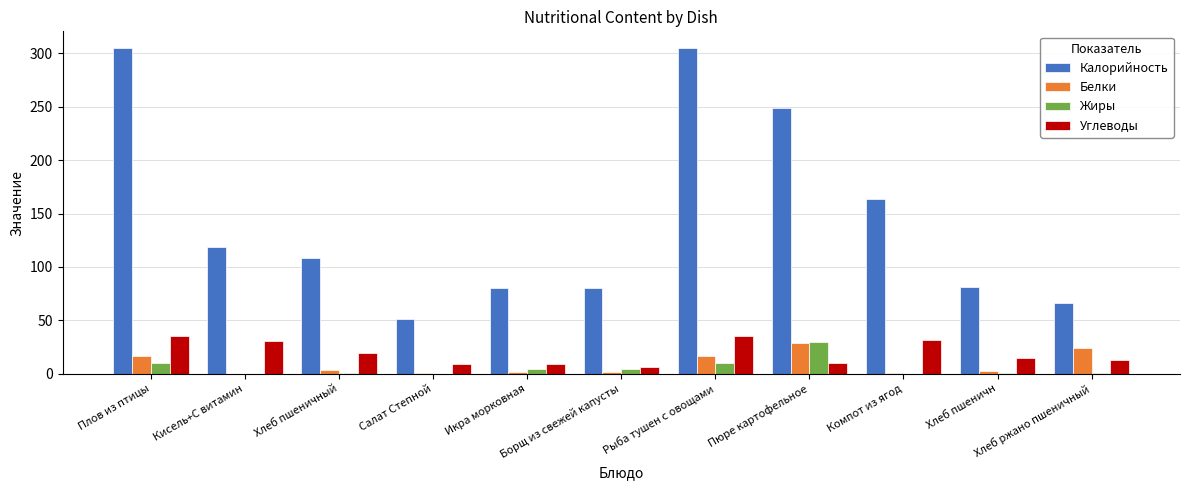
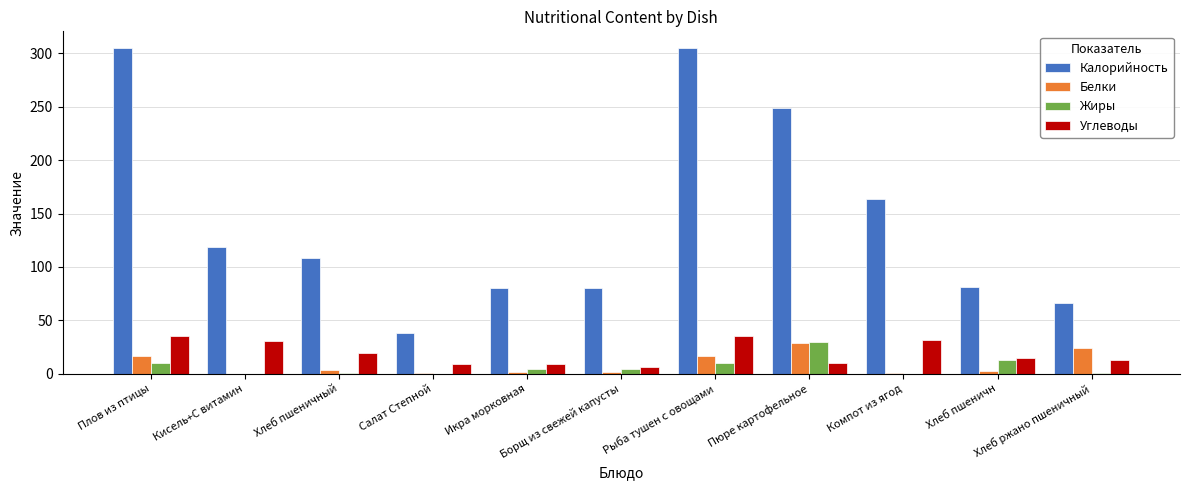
  {
    "Калорийность": {
      "Плов из птицы": 305,
      "Кисель+С витамин": 119,
      "Хлеб пшеничный": 108,
-     "Салат Степной": 51,
+     "Салат Степной": 38,
      "Икра морковная": 80,
      "Борщ из свежей капусты": 80,
      "Рыба тушен с овощами": 305,
      "Пюре картофельное": 249,
      "Компот из ягод": 164,
      "Хлеб пшеничн": 81,
      "Хлеб ржано пшеничный": 67
    },
    "Белки": {
      "Плов из птицы": 17,
      "Кисель+С витамин": 0,
      "Хлеб пшеничный": 3,
      "Рыба тушен с овощами": 17,
      "Пюре картофельное": 29,
      "Хлеб пшеничн": 2,
      "Хлеб ржано пшеничный": 24
    },
    "Жиры": {
      "Плов из птицы": 10,
      "Кисель+С витамин": 0,
      "Икра морковная": 4,
      "Борщ из свежей капусты": 5,
      "Рыба тушен с овощами": 10,
      "Пюре картофельное": 30,
-     "Хлеб пшеничн": 0
+     "Хлеб пшеничн": 13
    },
    "Углеводы": {
      "Плов из птицы": 36,
      "Кисель+С витамин": 31,
      "Хлеб пшеничный": 20,
      "Салат Степной": 9,
      "Икра морковная": 9,
      "Борщ из свежей капусты": 7,
      "Рыба тушен с овощами": 36,
      "Пюре картофельное": 10,
      "Компот из ягод": 32,
      "Хлеб пшеничн": 15,
      "Хлеб ржано пшеничный": 13
    }
  }
